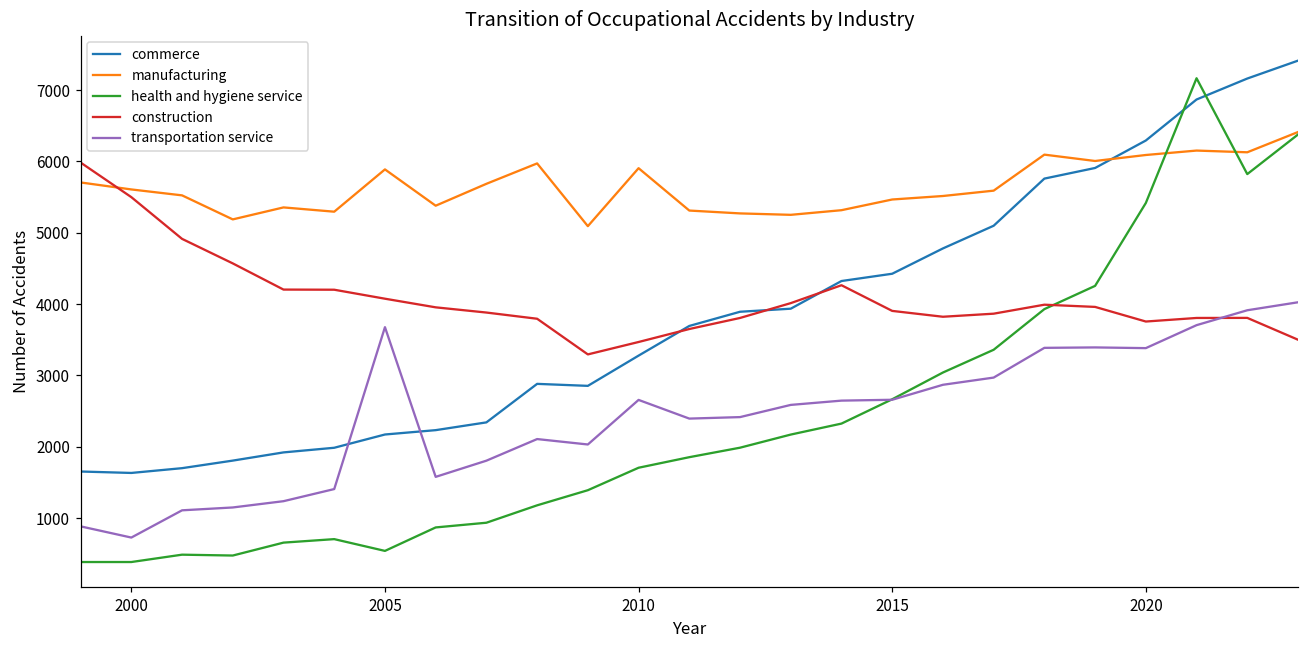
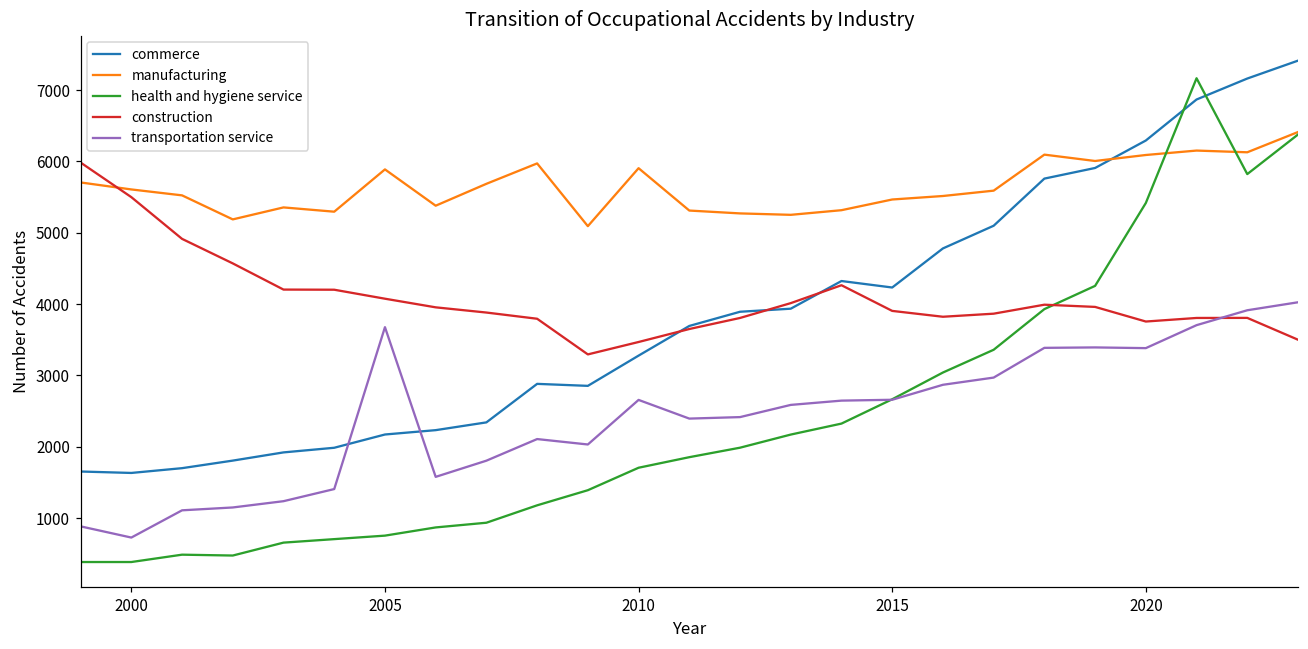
  {
    "commerce": {
      "2000": 1600,
      "2005": 2200,
      "2010": 3300,
-     "2015": 4400,
+     "2015": 4200,
      "2020": 6300
    },
    "manufacturing": {
      "2000": 5600,
      "2005": 5900,
      "2010": 5900,
      "2015": 5500,
      "2020": 6100
    },
    "health and hygiene service": {
      "2000": 400,
-     "2005": 500,
+     "2005": 800,
      "2010": 1700,
      "2020": 5400
    },
    "construction": {
      "2000": 5500,
      "2005": 4100,
      "2010": 3500,
      "2015": 3900,
      "2020": 3800
    },
    "transportation service": {
      "2000": 700,
      "2005": 3700,
      "2010": 2700,
      "2020": 3400
    }
  }
